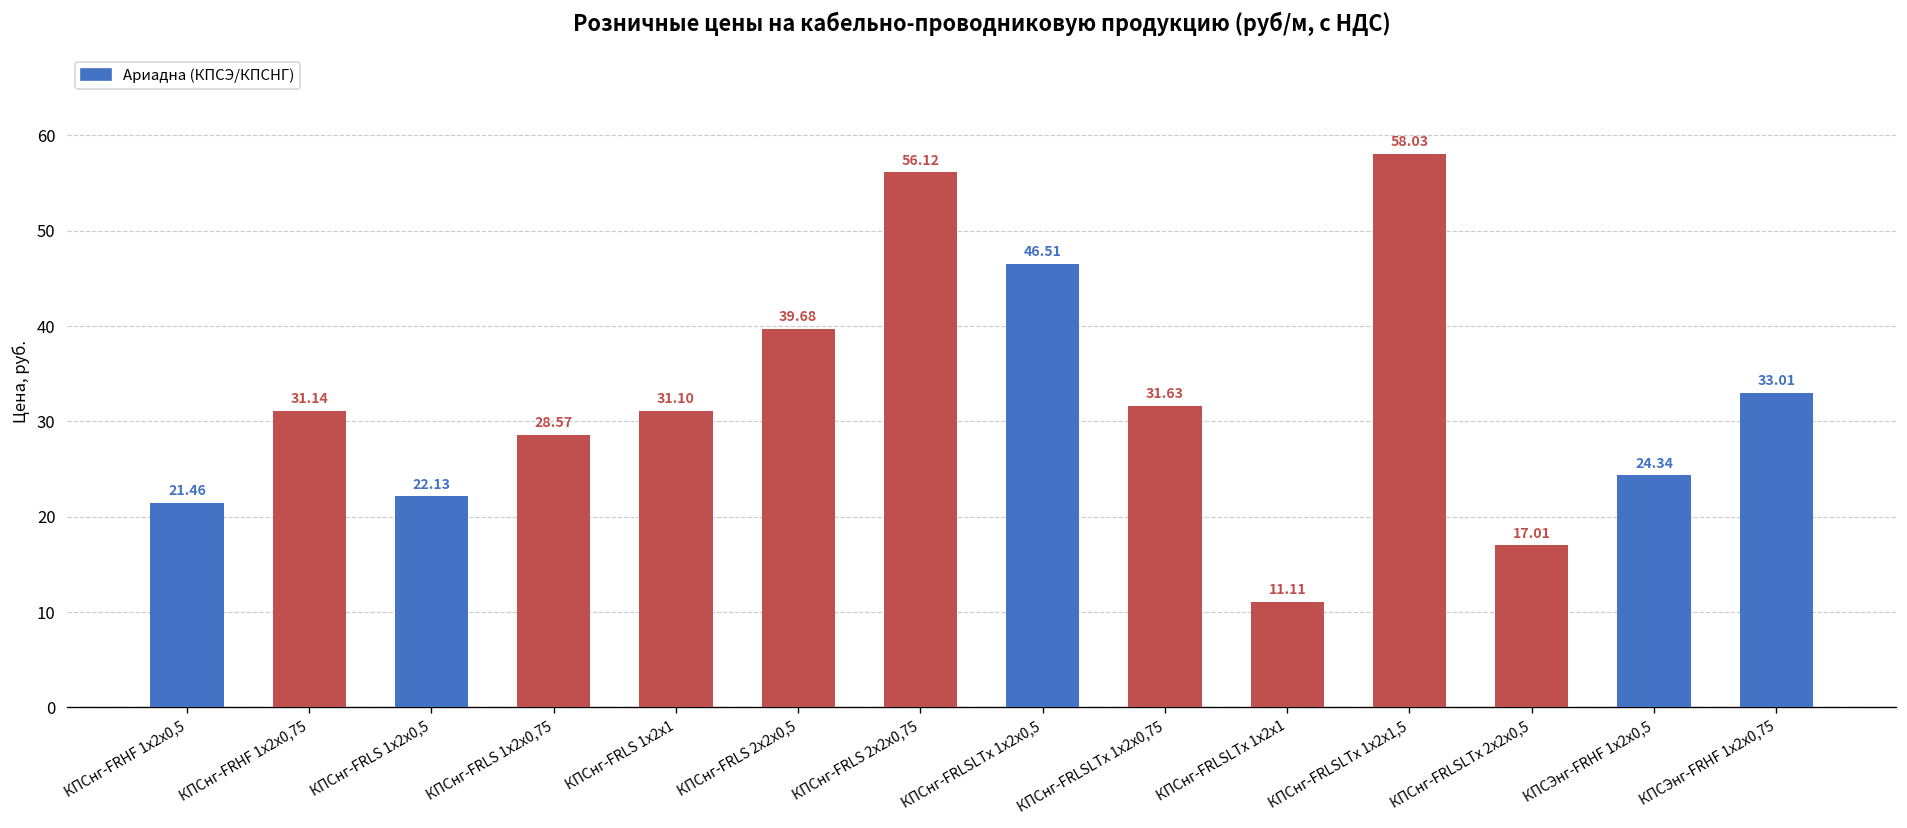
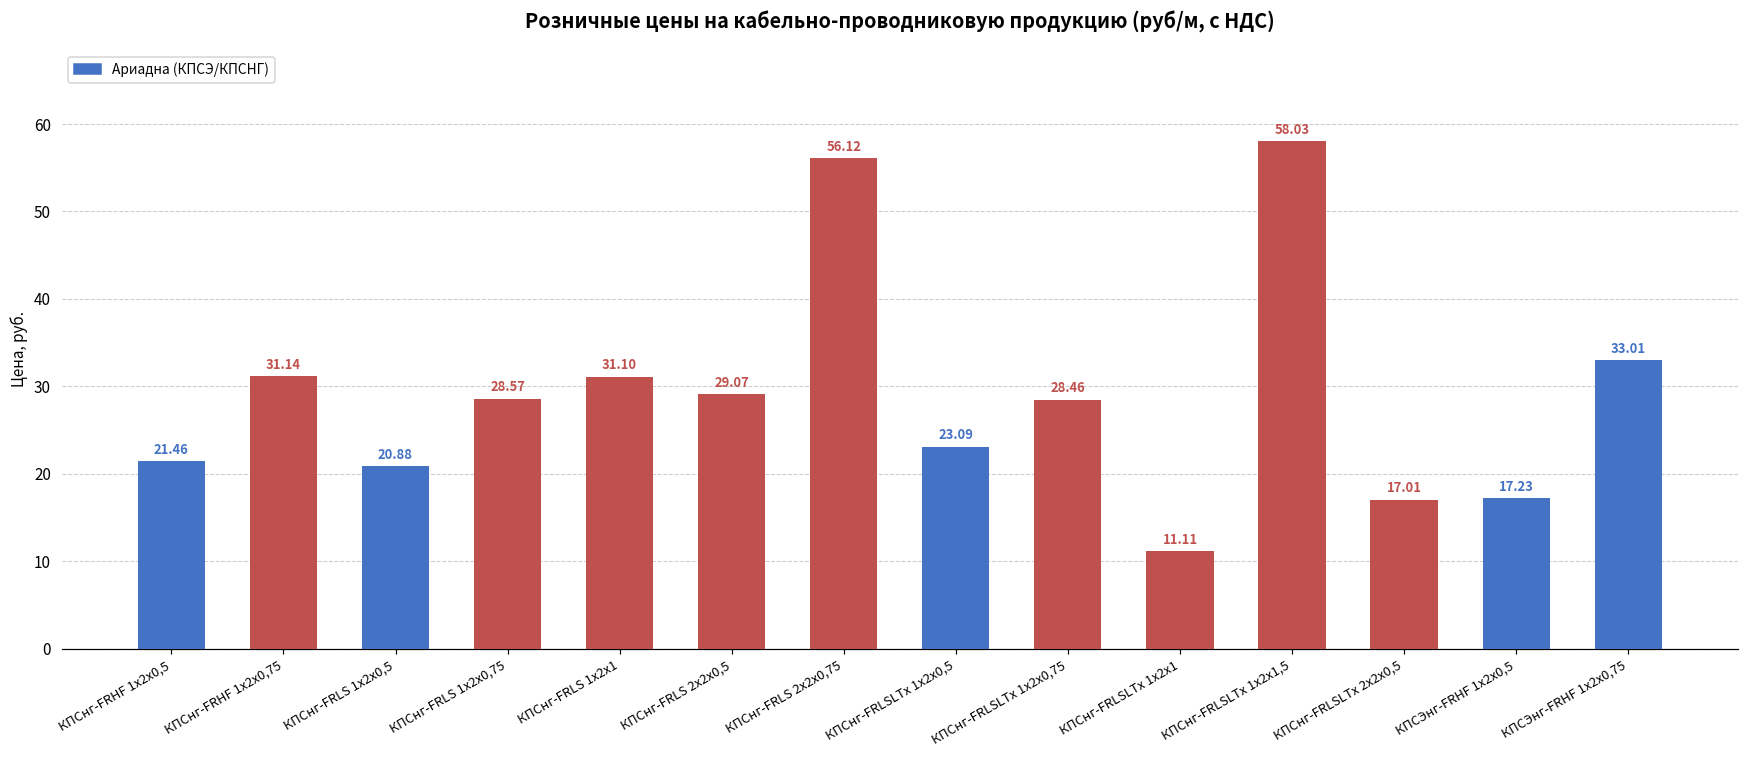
  {
    "КПСнг-FRHF 1х2х0,5": 21.46,
    "КПСнг-FRHF 1х2х0,75": 31.14,
-   "КПСнг-FRLS 1х2х0,5": 22.13,
+   "КПСнг-FRLS 1х2х0,5": 20.88,
    "КПСнг-FRLS 1х2х0,75": 28.57,
    "КПСнг-FRLS 1х2х1": 31.10,
-   "КПСнг-FRLS 2х2х0,5": 39.68,
+   "КПСнг-FRLS 2х2х0,5": 29.07,
    "КПСнг-FRLS 2х2х0,75": 56.12,
-   "КПСнг-FRLSLTx 1х2х0,5": 46.51,
-   "КПСнг-FRLSLTx 1х2х0,75": 31.63,
+   "КПСнг-FRLSLTx 1х2х0,5": 23.09,
+   "КПСнг-FRLSLTx 1х2х0,75": 28.46,
    "КПСнг-FRLSLTx 1х2х1": 11.11,
    "КПСнг-FRLSLTx 1х2х1,5": 58.03,
    "КПСнг-FRLSLTx 2х2х0,5": 17.01,
-   "КПСЭнг-FRHF 1х2х0,5": 24.34,
+   "КПСЭнг-FRHF 1х2х0,5": 17.23,
    "КПСЭнг-FRHF 1х2х0,75": 33.01
  }
